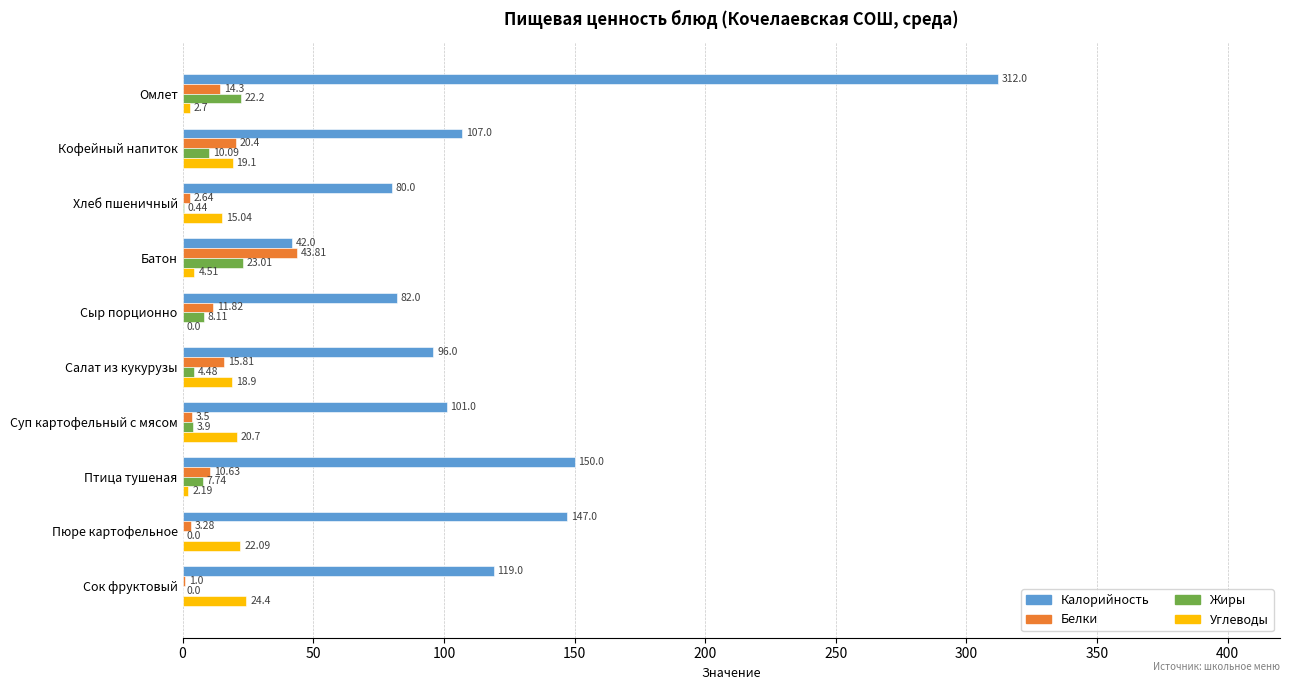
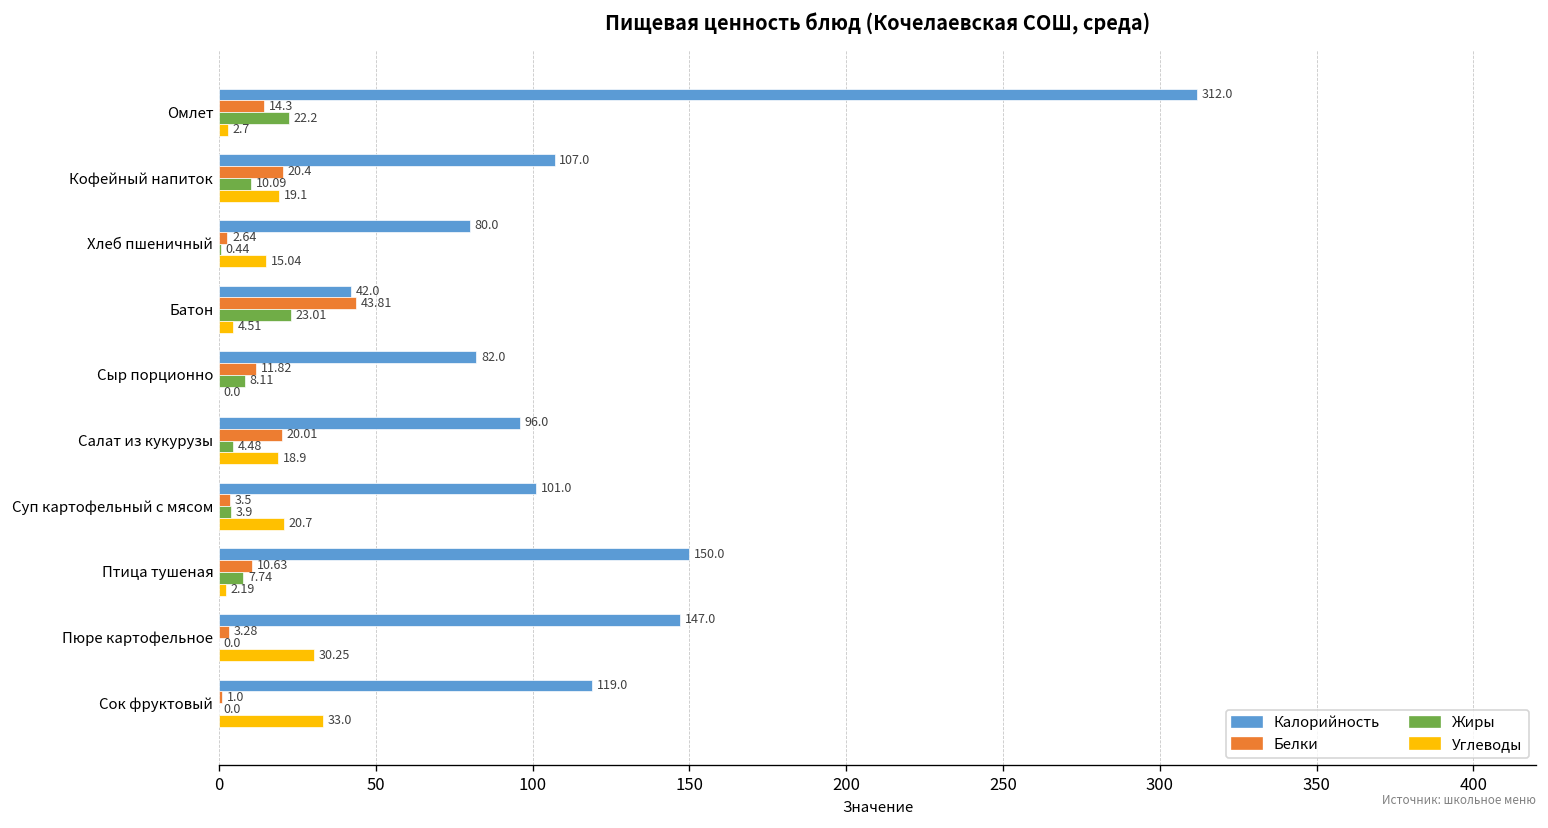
  {
    "Калорийность": {
      "Омлет": 312.0,
      "Кофейный напиток": 107.0,
      "Хлеб пшеничный": 80.0,
      "Батон": 42.0,
      "Сыр порционно": 82.0,
      "Салат из кукурузы": 96.0,
      "Суп картофельный с мясом": 101.0,
      "Птица тушеная": 150.0,
      "Пюре картофельное": 147.0,
      "Сок фруктовый": 119.0
    },
    "Белки": {
      "Омлет": 14.3,
      "Кофейный напиток": 20.4,
      "Хлеб пшеничный": 2.64,
      "Батон": 43.81,
      "Сыр порционно": 11.82,
-     "Салат из кукурузы": 15.81,
+     "Салат из кукурузы": 20.01,
      "Суп картофельный с мясом": 3.5,
      "Птица тушеная": 10.63,
      "Пюре картофельное": 3.28,
      "Сок фруктовый": 1.0
    },
    "Жиры": {
      "Омлет": 22.2,
      "Кофейный напиток": 10.09,
      "Хлеб пшеничный": 0.44,
      "Батон": 23.01,
      "Сыр порционно": 8.11,
      "Салат из кукурузы": 4.48,
      "Суп картофельный с мясом": 3.9,
      "Птица тушеная": 7.74,
      "Пюре картофельное": 0.0,
      "Сок фруктовый": 0.0
    },
    "Углеводы": {
      "Омлет": 2.7,
      "Кофейный напиток": 19.1,
      "Хлеб пшеничный": 15.04,
      "Батон": 4.51,
      "Сыр порционно": 0.0,
      "Салат из кукурузы": 18.9,
      "Суп картофельный с мясом": 20.7,
      "Птица тушеная": 2.19,
-     "Пюре картофельное": 22.09,
-     "Сок фруктовый": 24.4
+     "Пюре картофельное": 30.25,
+     "Сок фруктовый": 33.0
    }
  }
